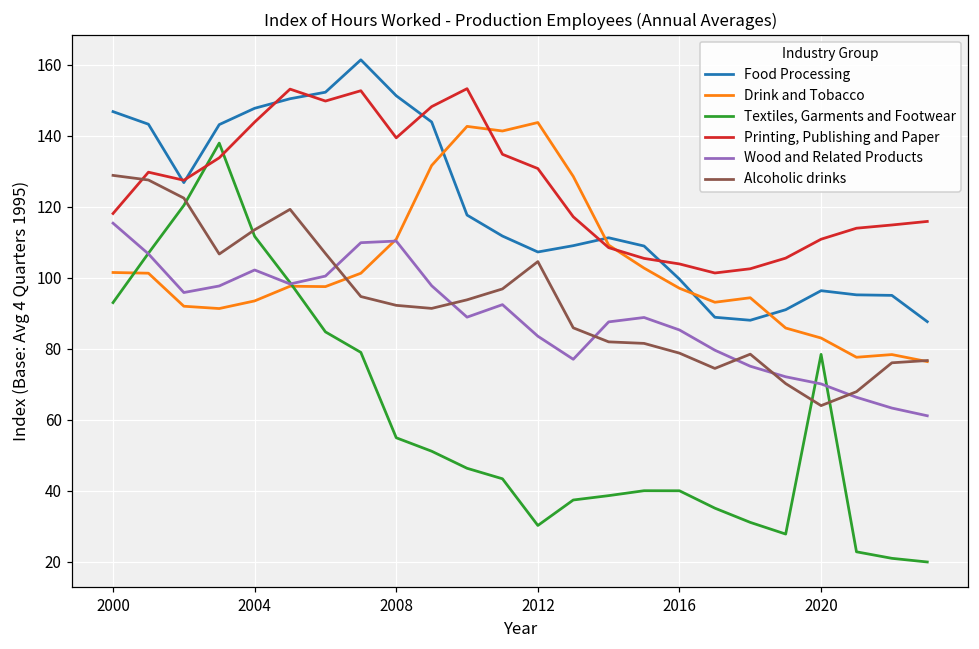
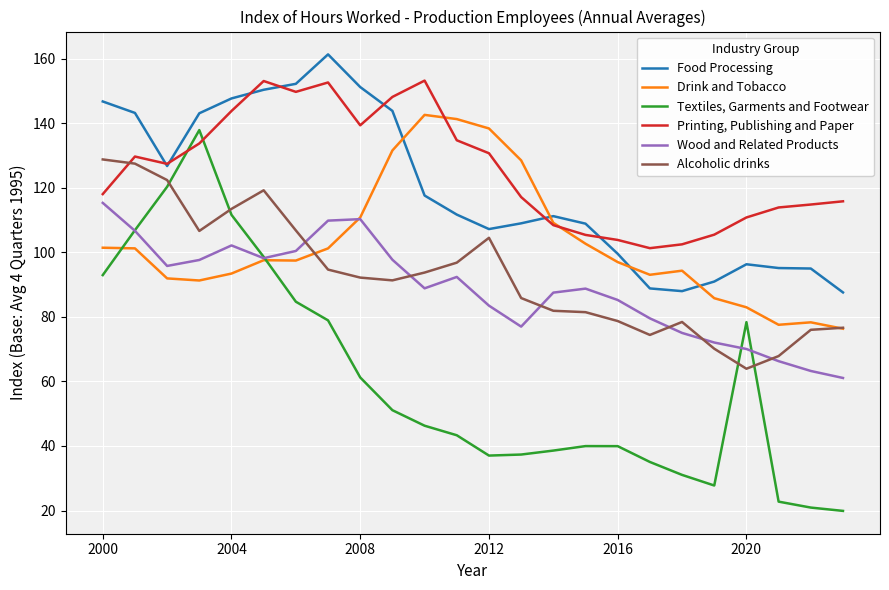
  {
    "Food Processing": {
      "2000": 147,
      "2004": 148,
      "2008": 151,
      "2012": 107,
      "2016": 100,
      "2020": 96
    },
    "Drink and Tobacco": {
      "2000": 101,
      "2004": 93,
-     "2012": 144,
+     "2012": 138,
      "2016": 97,
      "2020": 83
    },
    "Textiles, Garments and Footwear": {
      "2000": 93,
      "2004": 112,
-     "2008": 55,
-     "2012": 30,
+     "2008": 61,
+     "2012": 37,
      "2016": 40,
      "2020": 78
    },
    "Printing, Publishing and Paper": {
      "2000": 118,
      "2004": 144,
      "2008": 139,
      "2012": 131,
      "2016": 104,
      "2020": 111
    },
    "Wood and Related Products": {
      "2000": 115,
      "2004": 102,
      "2012": 84,
      "2016": 85,
      "2020": 70
    },
    "Alcoholic drinks": {
      "2000": 129,
      "2004": 114,
      "2008": 92,
      "2012": 105,
      "2016": 79,
      "2020": 64
    }
  }
